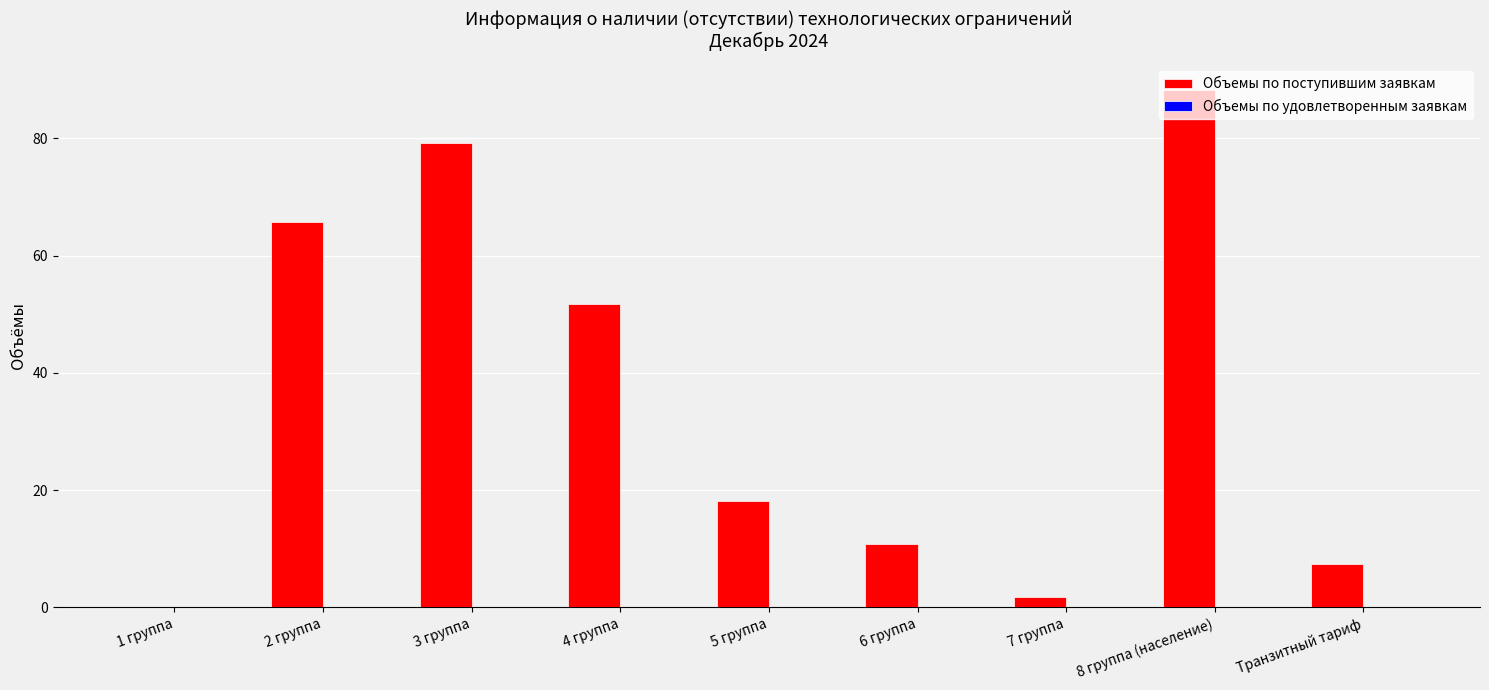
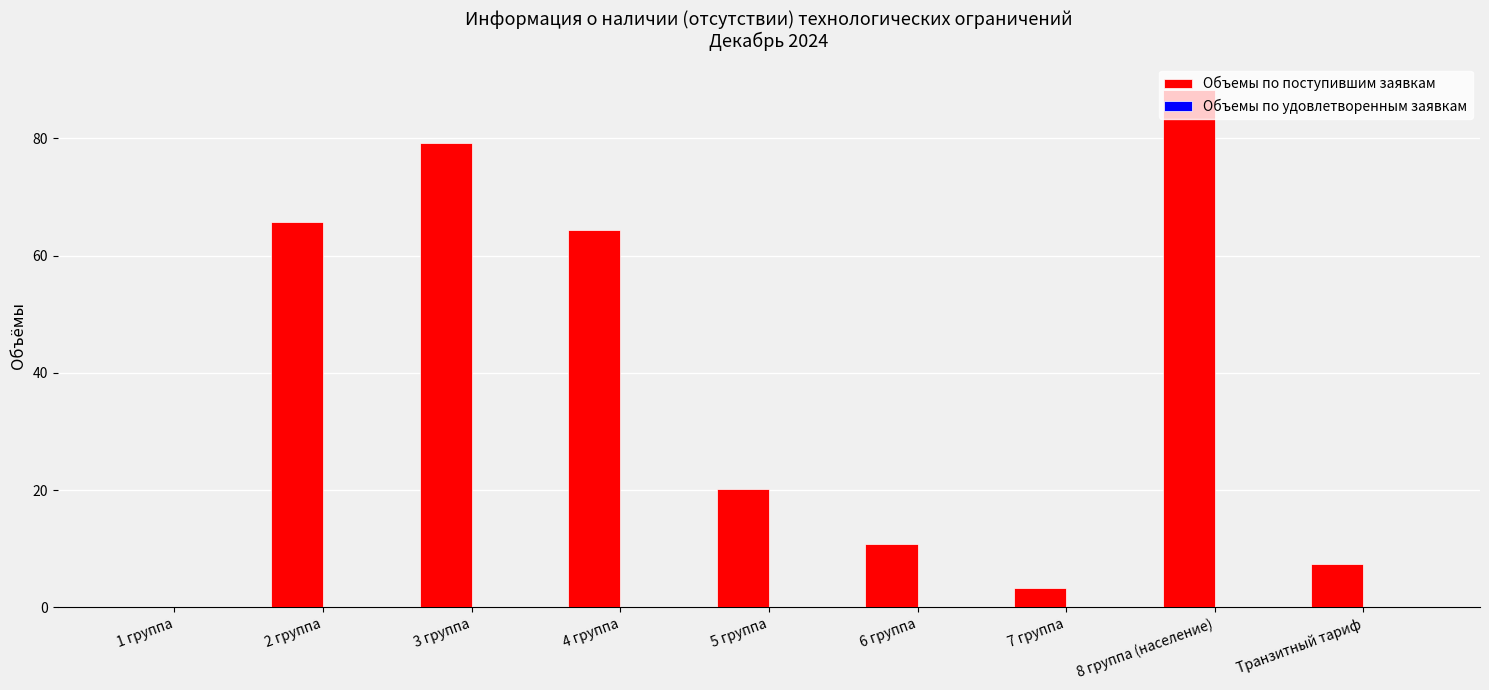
  {
    "Объемы по поступившим заявкам": {
      "1 группа": 0,
      "2 группа": 66,
      "3 группа": 79,
-     "4 группа": 52,
-     "5 группа": 18,
+     "4 группа": 64,
+     "5 группа": 20,
      "6 группа": 11,
-     "7 группа": 2,
+     "7 группа": 3,
      "Транзитный тариф": 7
    },
    "Объемы по удовлетворенным заявкам": {
      "1 группа": 0,
      "2 группа": 0,
      "3 группа": 0,
      "4 группа": 0,
      "5 группа": 0,
      "6 группа": 0,
      "7 группа": 0,
      "8 группа (население)": 0,
      "Транзитный тариф": 0
    }
  }
